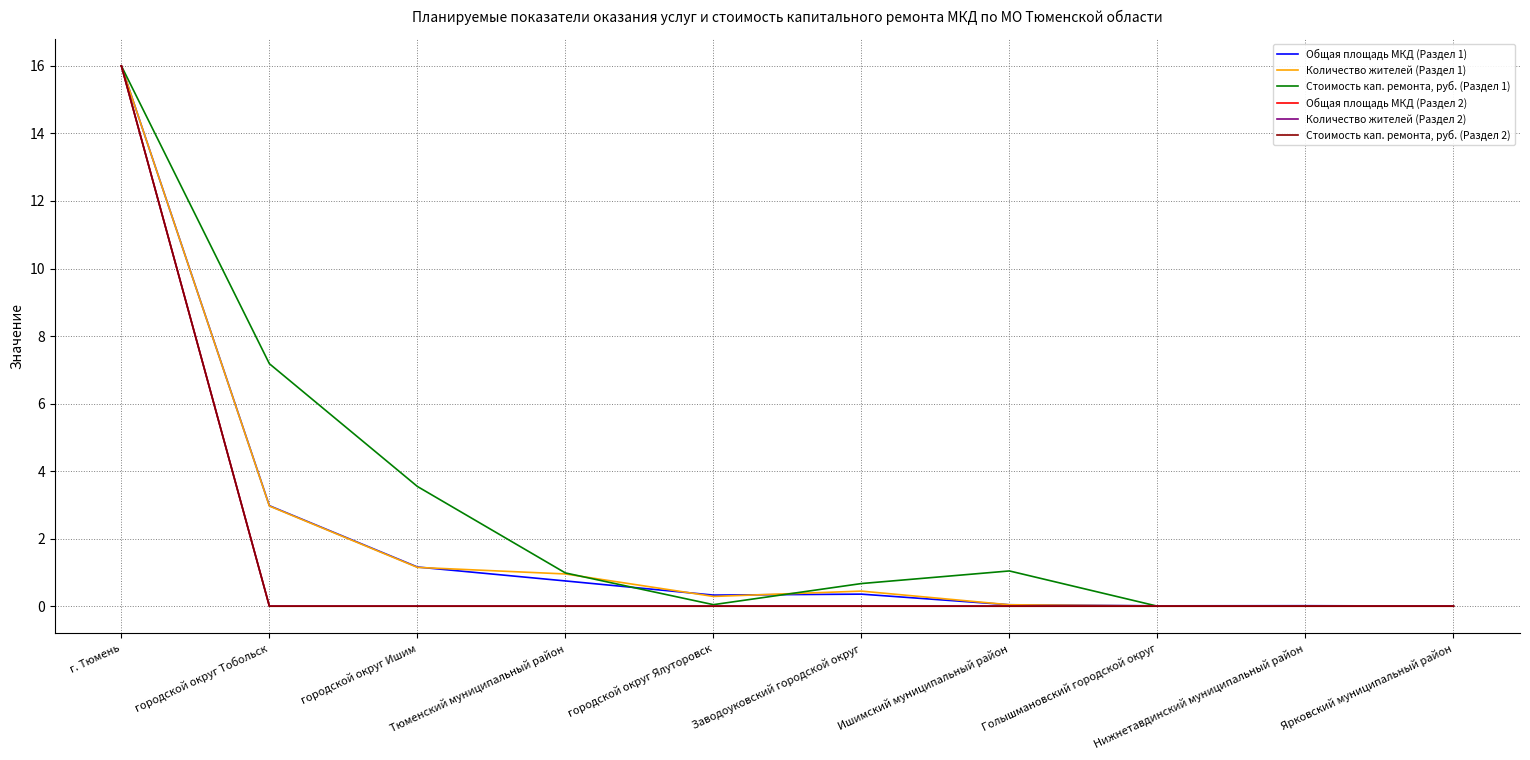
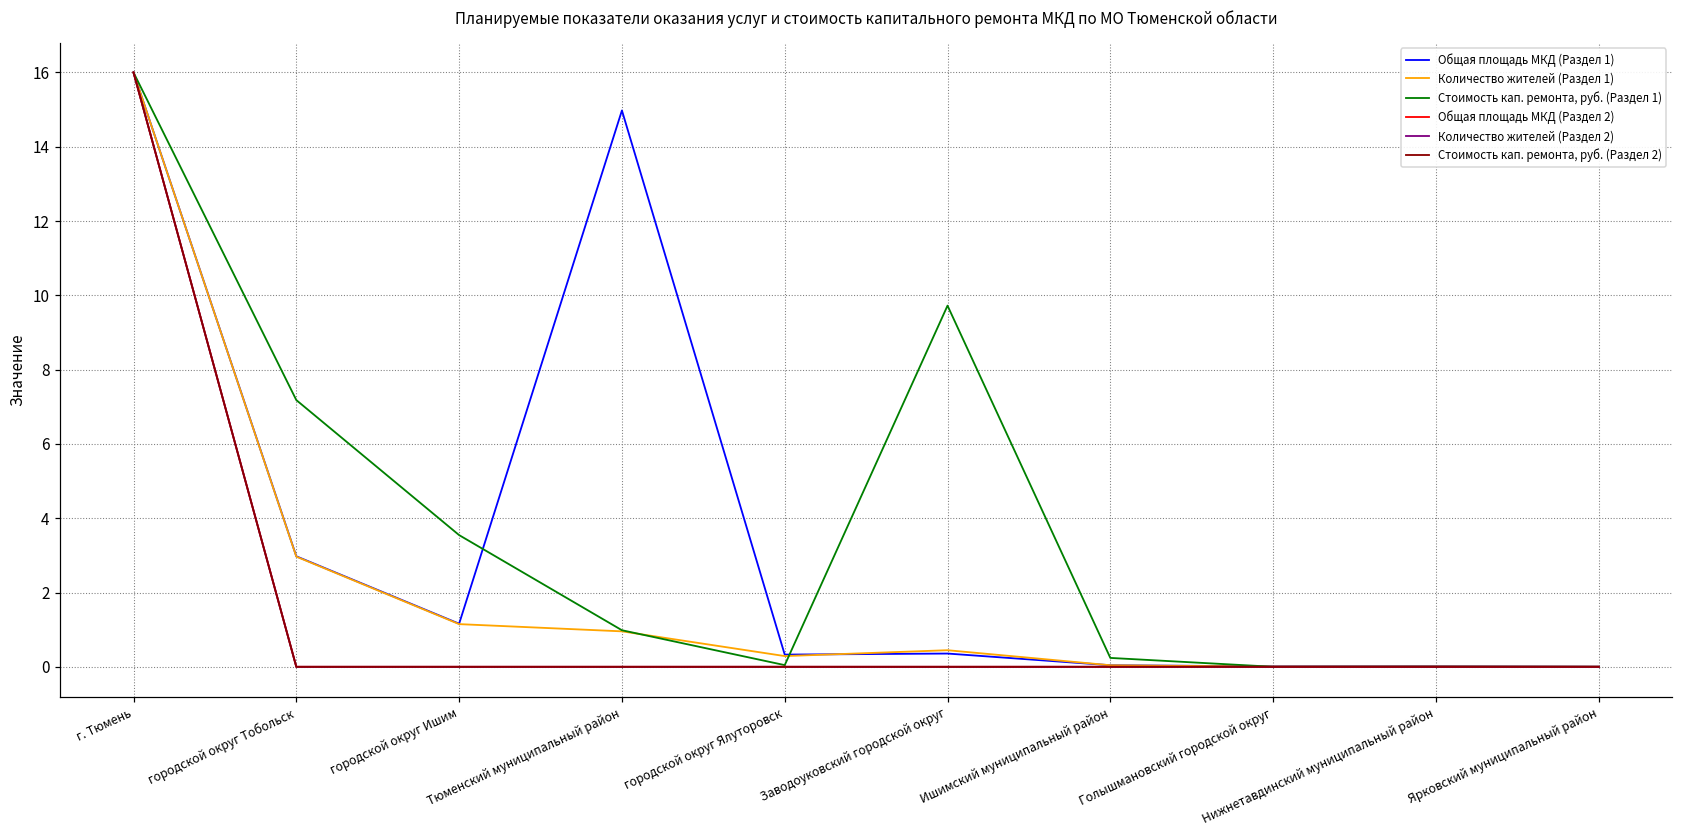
  {
    "Общая площадь МКД (Раздел 1)": {
-     "Тюменский муниципальный район": 0.7,
+     "Тюменский муниципальный район": 15.0,
      "Заводоуковский городской округ": 0.4
    },
    "Количество жителей (Раздел 1)": {
      "Заводоуковский городской округ": 0.4
    },
    "Стоимость кап. ремонта, руб. (Раздел 1)": {
      "городской округ Тобольск": 7.2,
      "городской округ Ишим": 3.5,
-     "Заводоуковский городской округ": 0.7,
-     "Ишимский муниципальный район": 1.0
+     "Заводоуковский городской округ": 9.7,
+     "Ишимский муниципальный район": 0.2
    },
    "Стоимость кап. ремонта, руб. (Раздел 2)": {
      "городской округ Тобольск": 0.0,
      "городской округ Ишим": 0.0,
      "Тюменский муниципальный район": 0.0,
      "Заводоуковский городской округ": 0.0
    }
  }
